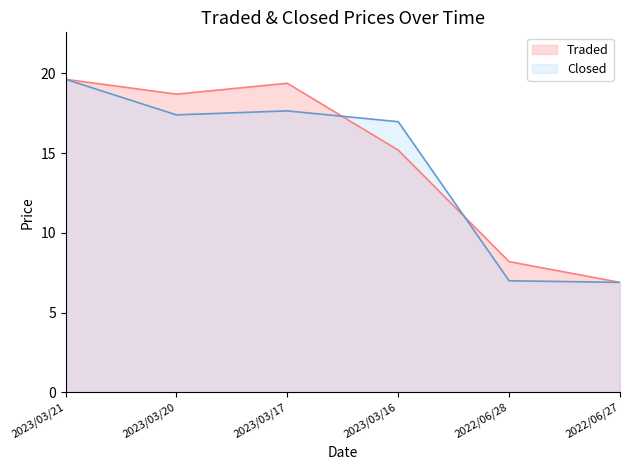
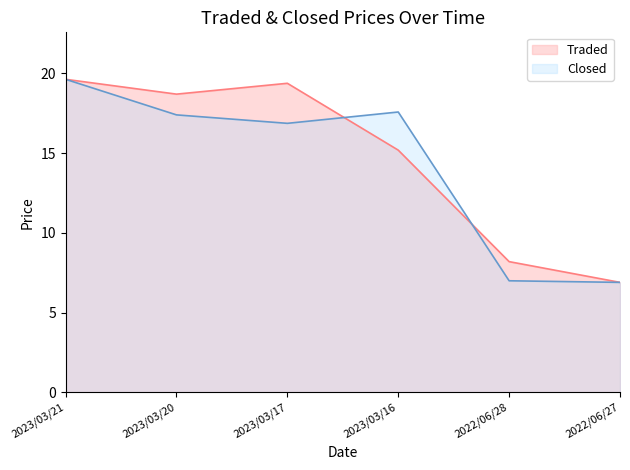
  {
    "Traded": {
      "2023/03/20": 18.7,
      "2023/03/17": 19.4,
      "2023/03/16": 15.2,
      "2022/06/28": 8.2
    },
    "Closed": {
      "2023/03/20": 17.4,
-     "2023/03/17": 17.7,
-     "2023/03/16": 17.0,
+     "2023/03/17": 16.9,
+     "2023/03/16": 17.6,
      "2022/06/28": 7.0
    }
  }
